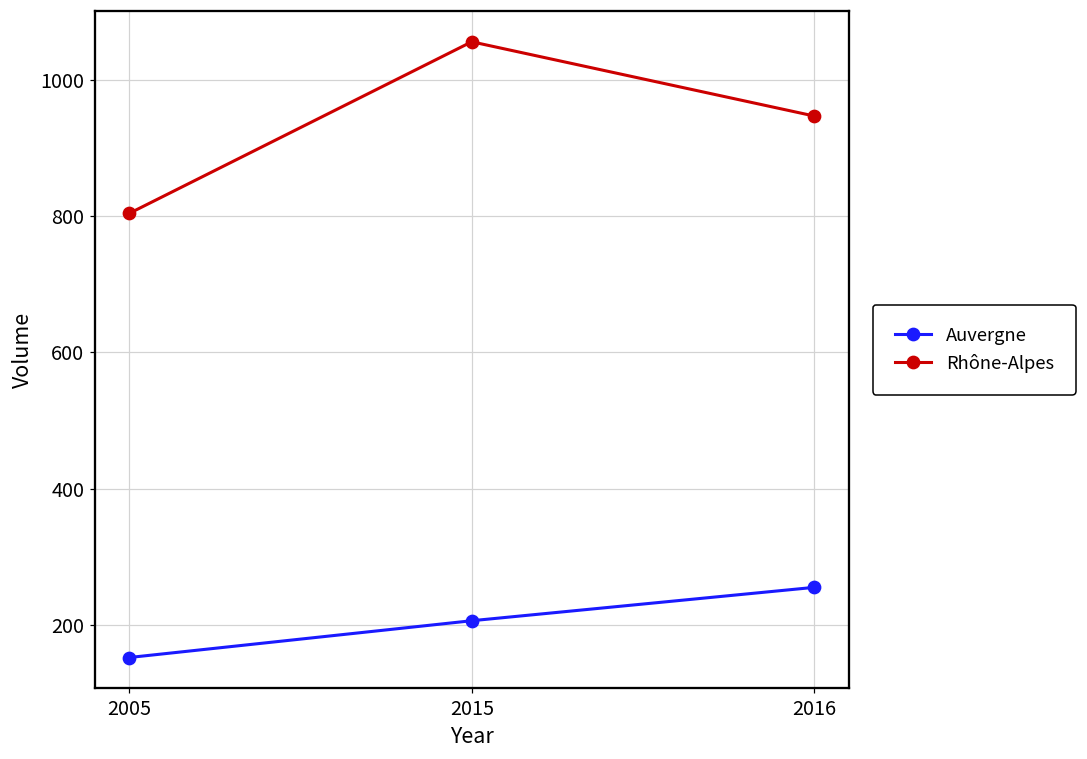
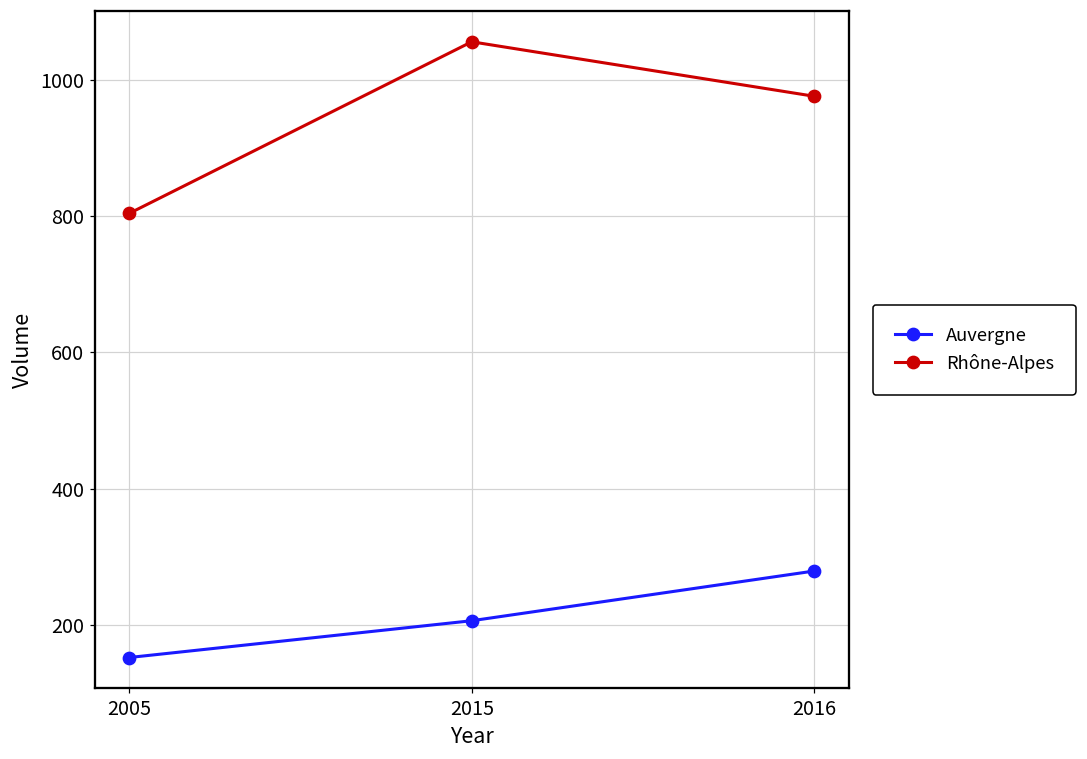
  {
    "Auvergne": {
      "2005": 150,
      "2015": 210,
-     "2016": 260
+     "2016": 280
    },
    "Rhône-Alpes": {
      "2005": 800,
      "2015": 1060,
-     "2016": 950
+     "2016": 980
    }
  }
